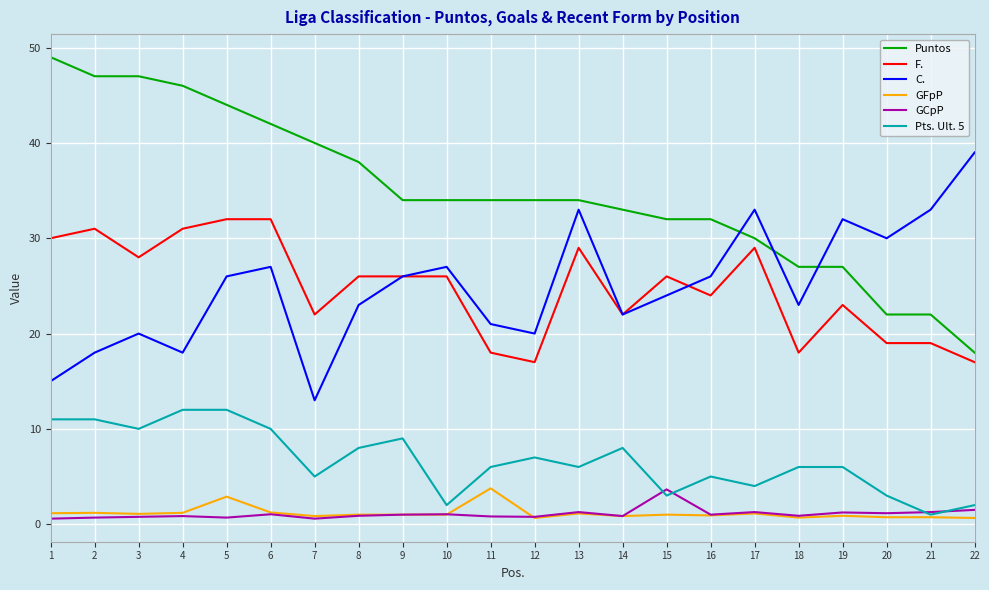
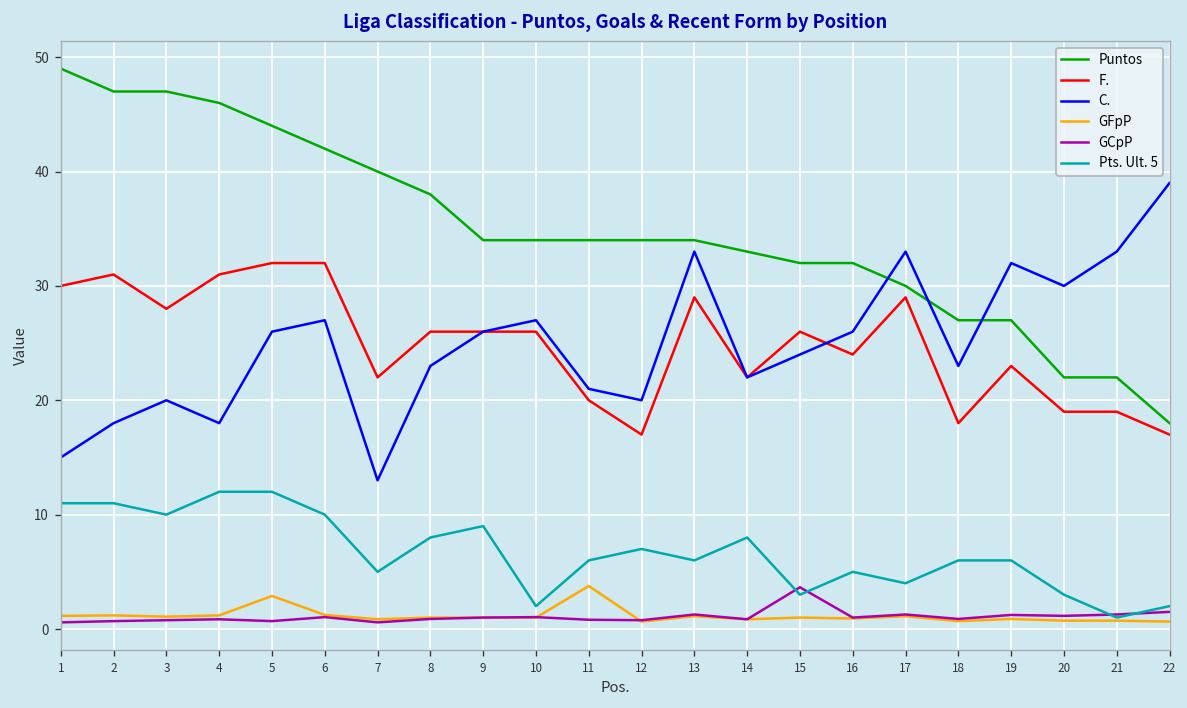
  {
    "Puntos": {
      "1": 49,
      "2": 47,
      "3": 47,
      "4": 46,
      "5": 44,
      "6": 42,
      "7": 40,
      "8": 38,
      "9": 34,
      "10": 34,
      "11": 34,
      "12": 34,
      "13": 34,
      "14": 33,
      "15": 32,
      "16": 32,
      "17": 30,
      "18": 27,
      "19": 27,
      "20": 22,
      "21": 22,
      "22": 18
    },
    "F.": {
      "1": 30,
      "2": 31,
      "3": 28,
      "4": 31,
      "5": 32,
      "6": 32,
      "7": 22,
      "8": 26,
      "10": 26,
-     "11": 18,
+     "11": 20,
      "12": 17,
      "13": 29,
      "15": 26,
      "16": 24,
      "17": 29,
      "18": 18,
      "19": 23,
      "20": 19,
      "21": 19,
      "22": 17
    },
    "C.": {
      "1": 15,
      "2": 18,
      "3": 20,
      "4": 18,
      "5": 26,
      "6": 27,
      "7": 13,
      "8": 23,
      "10": 27,
      "11": 21,
      "12": 20,
      "13": 33,
      "15": 24,
      "16": 26,
      "17": 33,
      "18": 23,
      "19": 32,
      "20": 30,
      "21": 33,
      "22": 39
    },
    "GFpP": {
      "1": 1,
      "2": 1,
      "3": 1,
      "4": 1,
      "5": 3,
      "11": 4,
      "15": 1,
      "19": 1,
      "20": 1,
      "21": 1,
      "22": 1
    },
    "GCpP": {
      "1": 1,
      "2": 1,
      "3": 1,
      "4": 1,
      "5": 1,
      "11": 1,
      "15": 4,
      "19": 1,
      "20": 1,
      "22": 2
    },
    "Pts. Ult. 5": {
      "1": 11,
      "2": 11,
      "3": 10,
      "4": 12,
      "5": 12,
      "6": 10,
      "7": 5,
      "8": 8,
      "9": 9,
      "10": 2,
      "11": 6,
      "12": 7,
      "13": 6,
      "14": 8,
      "15": 3,
      "16": 5,
      "17": 4,
      "18": 6,
      "19": 6,
      "20": 3,
      "22": 2
    }
  }
